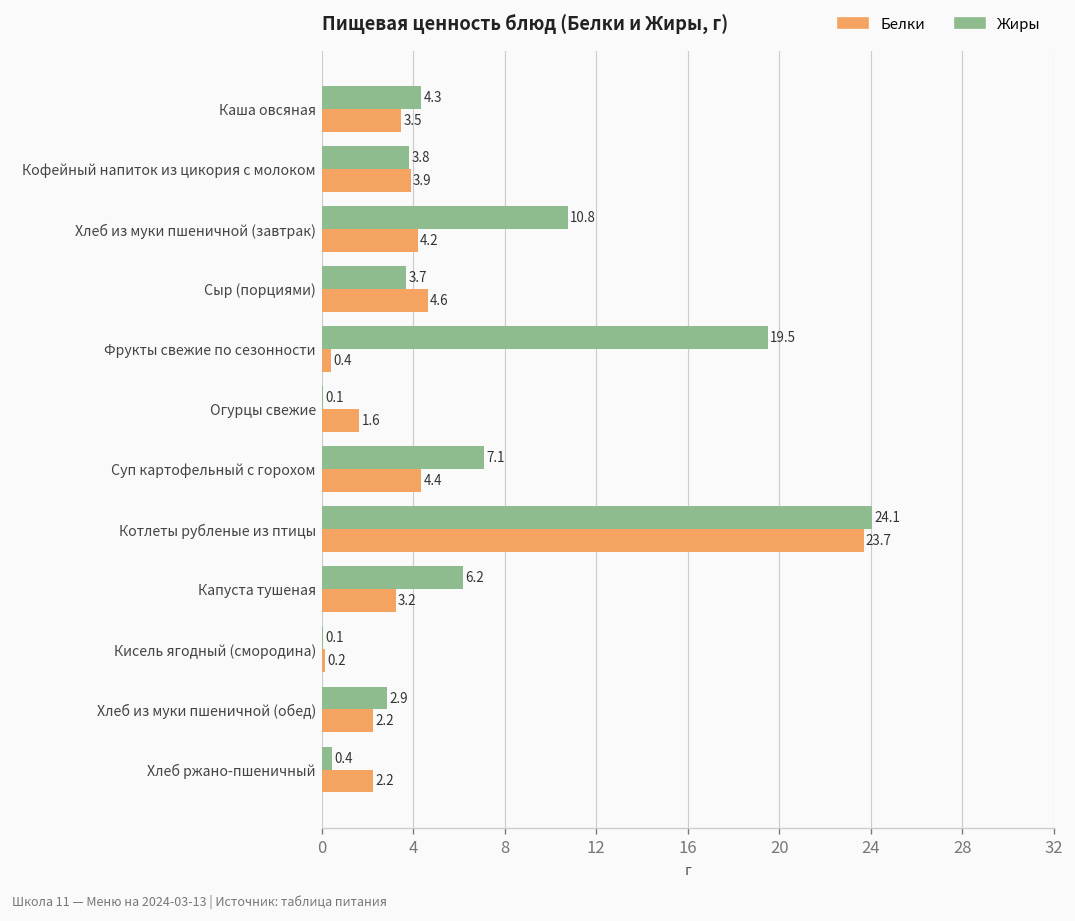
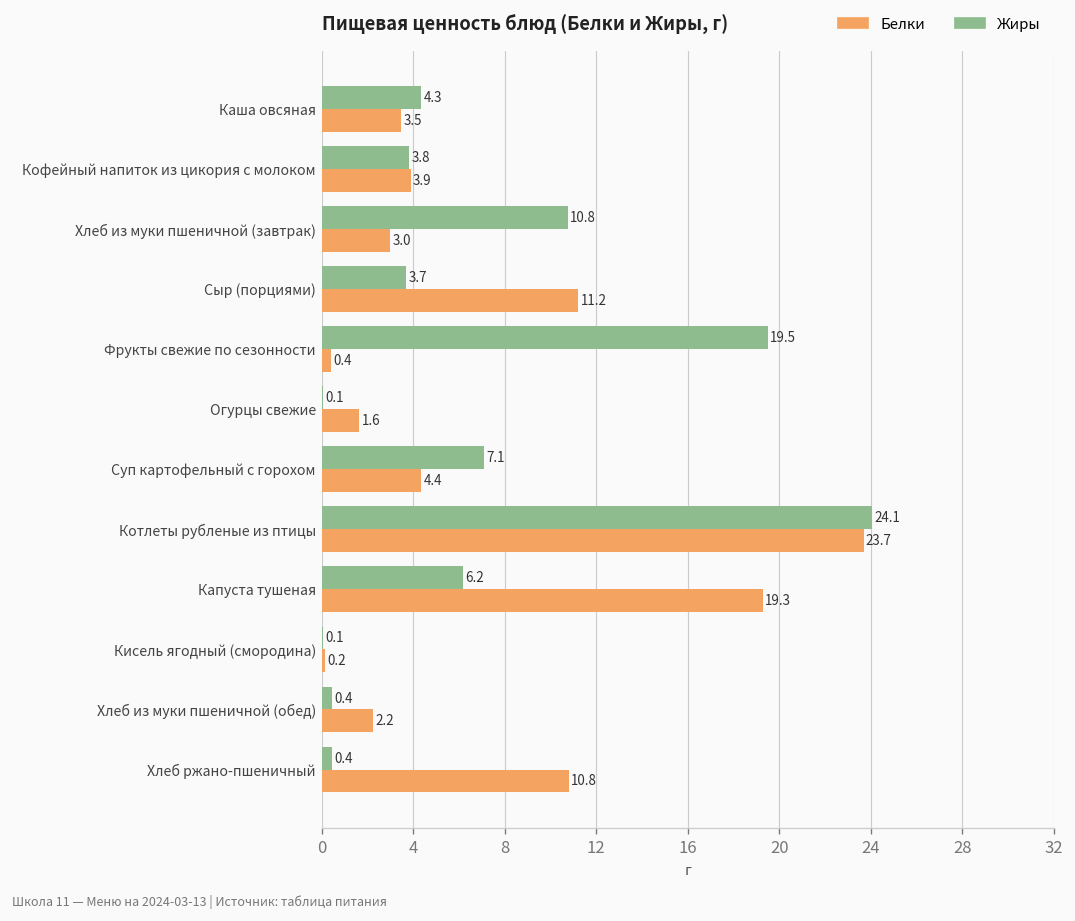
  {
    "Белки": {
      "Каша овсяная": 3.5,
      "Кофейный напиток из цикория с молоком": 3.9,
-     "Хлеб из муки пшеничной (завтрак)": 4.2,
-     "Сыр (порциями)": 4.6,
+     "Хлеб из муки пшеничной (завтрак)": 3.0,
+     "Сыр (порциями)": 11.2,
      "Фрукты свежие по сезонности": 0.4,
      "Огурцы свежие": 1.6,
      "Суп картофельный с горохом": 4.4,
      "Котлеты рубленые из птицы": 23.7,
-     "Капуста тушеная": 3.2,
+     "Капуста тушеная": 19.3,
      "Кисель ягодный (смородина)": 0.2,
      "Хлеб из муки пшеничной (обед)": 2.2,
-     "Хлеб ржано-пшеничный": 2.2
+     "Хлеб ржано-пшеничный": 10.8
    },
    "Жиры": {
      "Каша овсяная": 4.3,
      "Кофейный напиток из цикория с молоком": 3.8,
      "Хлеб из муки пшеничной (завтрак)": 10.8,
      "Сыр (порциями)": 3.7,
      "Фрукты свежие по сезонности": 19.5,
      "Огурцы свежие": 0.1,
      "Суп картофельный с горохом": 7.1,
      "Котлеты рубленые из птицы": 24.1,
      "Капуста тушеная": 6.2,
      "Кисель ягодный (смородина)": 0.1,
-     "Хлеб из муки пшеничной (обед)": 2.9,
+     "Хлеб из муки пшеничной (обед)": 0.4,
      "Хлеб ржано-пшеничный": 0.4
    }
  }
